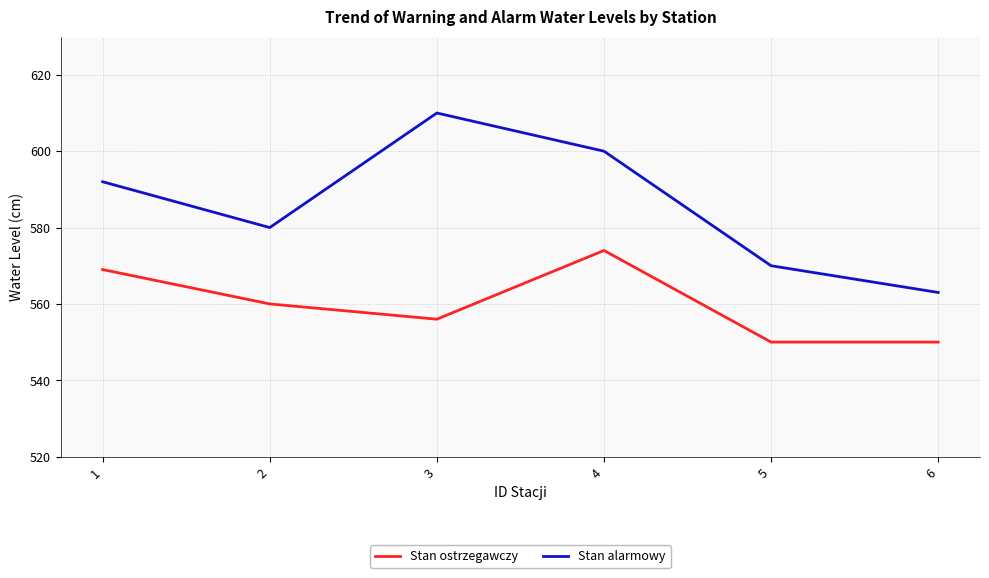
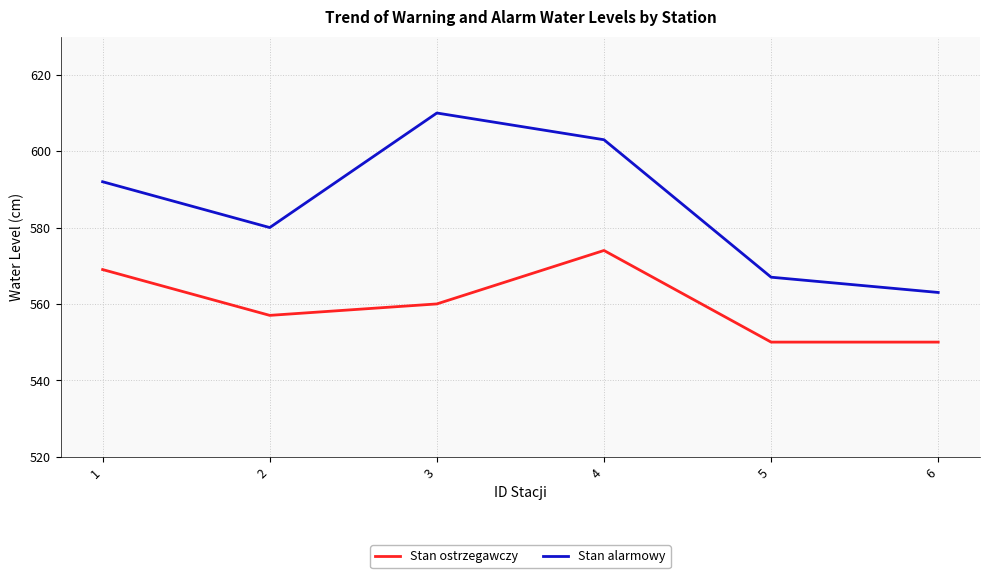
  {
    "Stan ostrzegawczy": {
      "1": 569,
-     "2": 560,
-     "3": 556,
+     "2": 557,
+     "3": 560,
      "4": 574,
      "5": 550,
      "6": 550
    },
    "Stan alarmowy": {
      "1": 592,
      "2": 580,
      "3": 610,
-     "4": 600,
-     "5": 570,
+     "4": 603,
+     "5": 567,
      "6": 563
    }
  }
